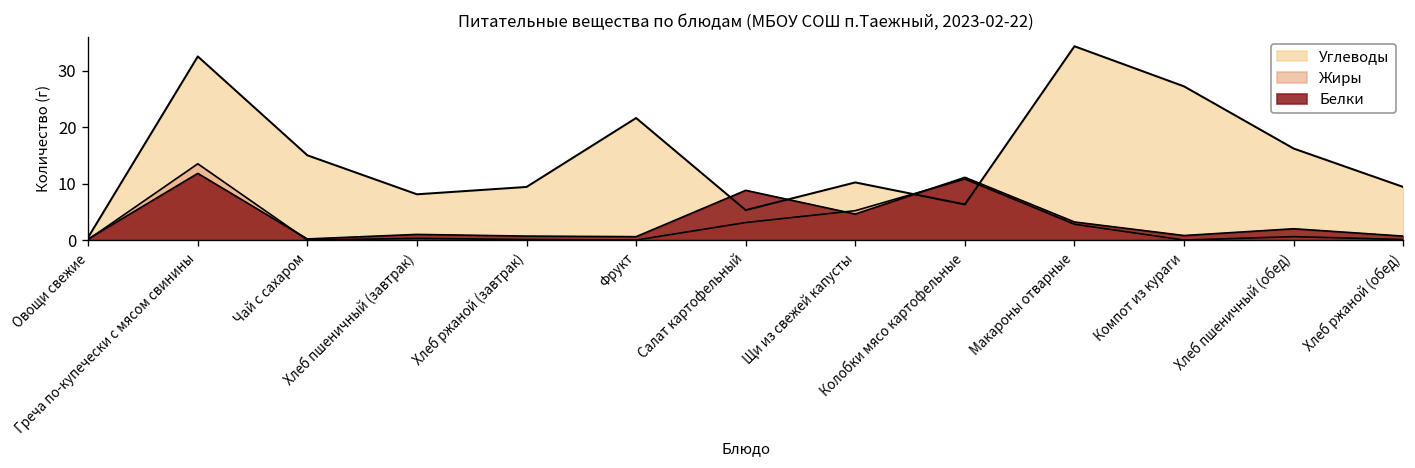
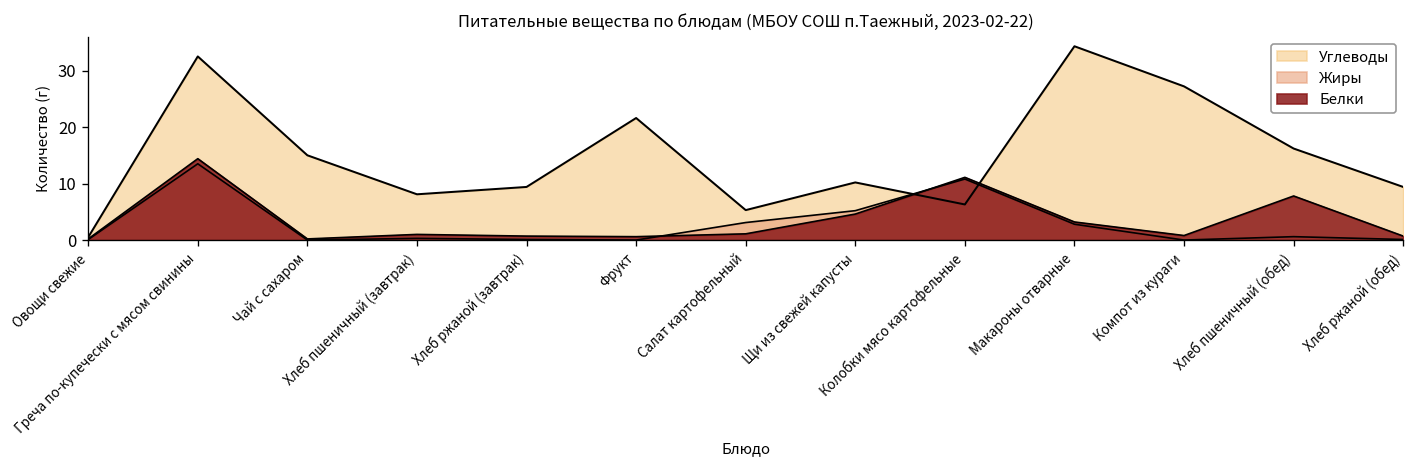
  {
    "Белки": {
-     "Греча по-купечески с мясом свинины": 12,
+     "Греча по-купечески с мясом свинины": 14,
      "Хлеб пшеничный (завтрак)": 1,
      "Хлеб ржаной (завтрак)": 1,
      "Фрукт": 1,
-     "Салат картофельный": 9,
+     "Салат картофельный": 1,
      "Щи из свежей капусты": 5,
      "Компот из кураги": 1,
-     "Хлеб пшеничный (обед)": 2,
+     "Хлеб пшеничный (обед)": 8,
      "Хлеб ржаной (обед)": 1
    }
  }
